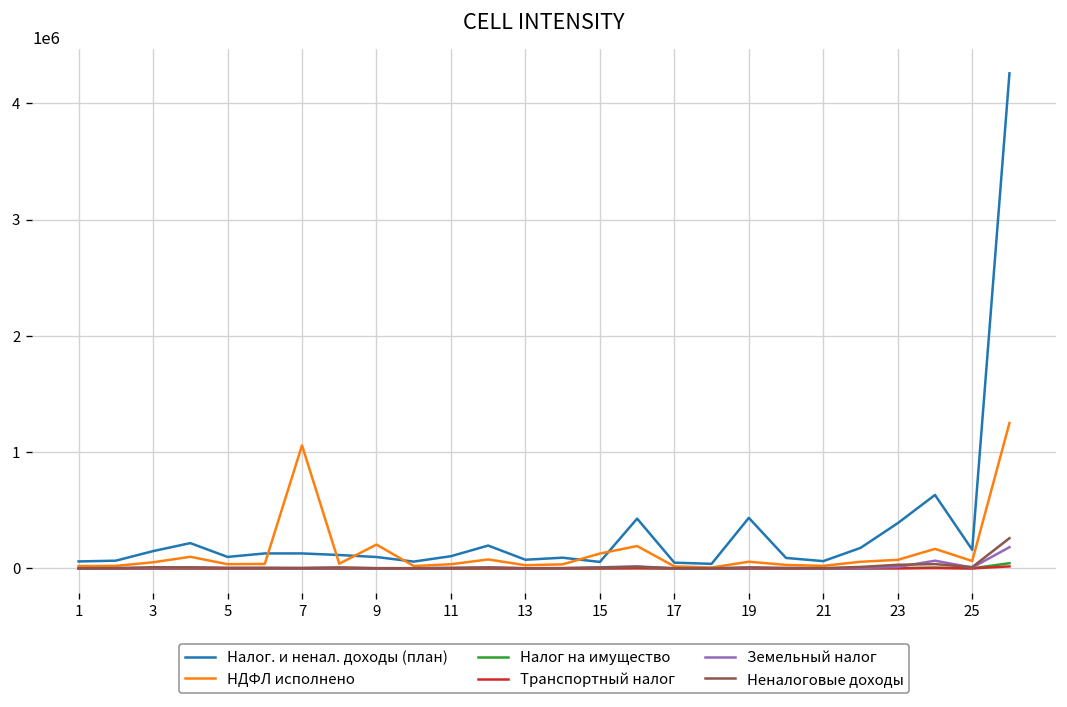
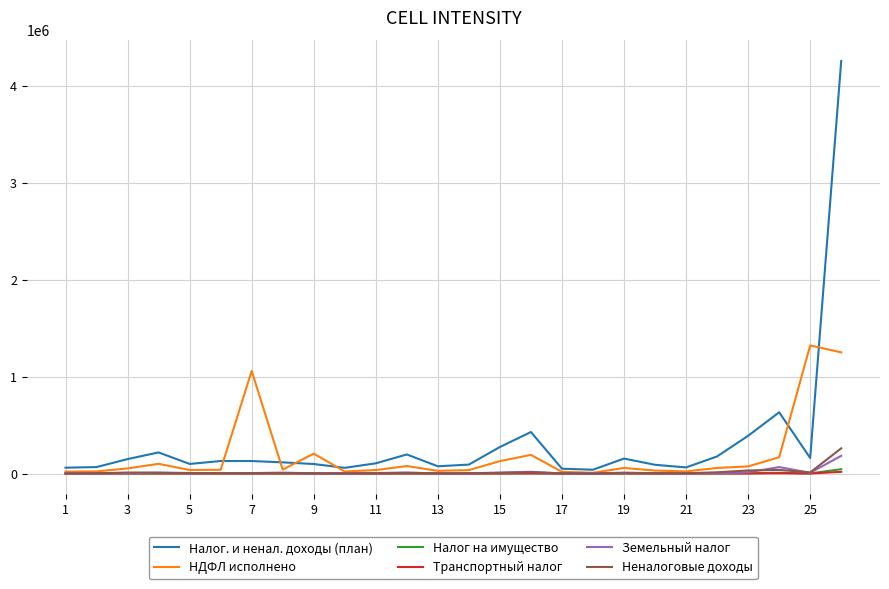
  {
    "Налог. и ненал. доходы (план)": {
      "1": 100000,
      "3": 100000,
      "5": 100000,
      "7": 100000,
      "9": 100000,
      "11": 100000,
      "13": 100000,
-     "15": 100000,
+     "15": 300000,
      "17": 100000,
-     "19": 400000,
+     "19": 200000,
      "21": 100000,
      "23": 400000,
      "25": 200000
    },
    "НДФЛ исполнено": {
      "3": 100000,
      "5": 0,
      "7": 1100000,
      "9": 200000,
      "11": 0,
      "15": 100000,
      "19": 100000,
      "23": 100000,
-     "25": 100000
+     "25": 1300000
    }
  }
